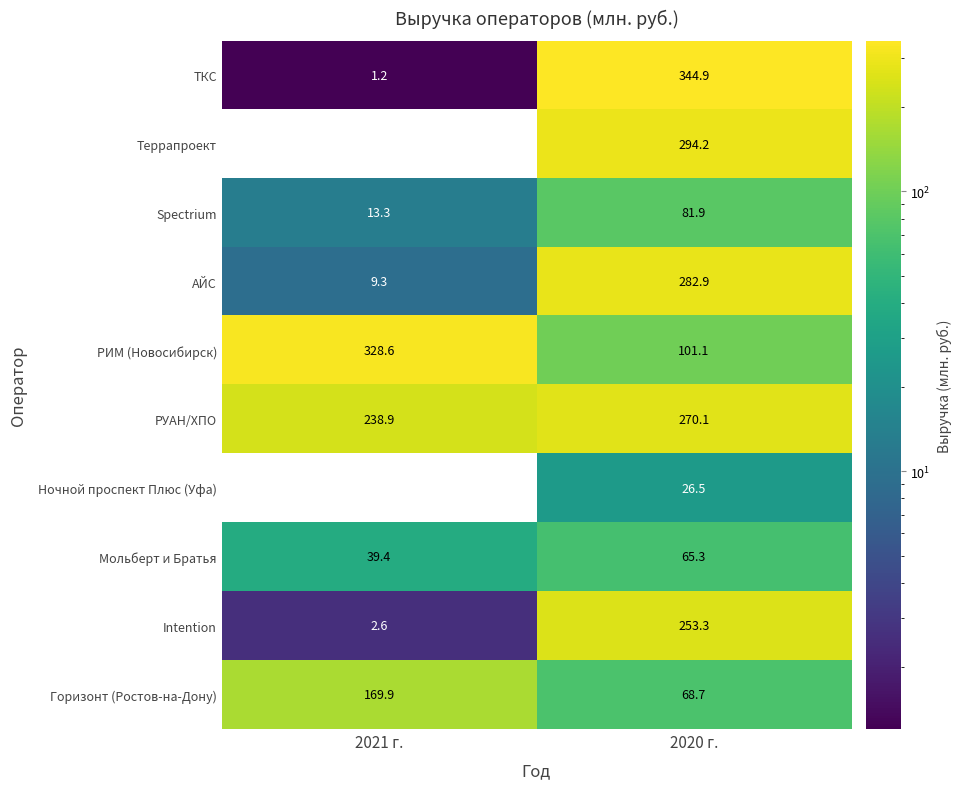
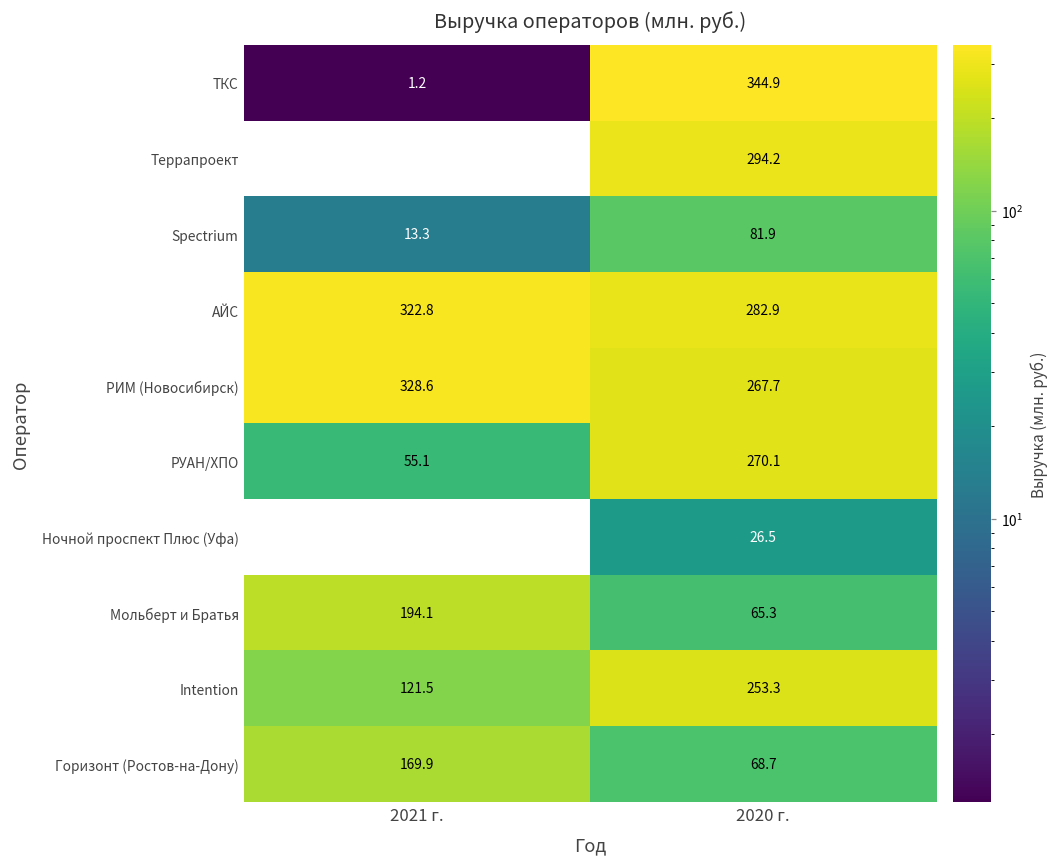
  {
    "ТКС": {
      "2021 г.": 1.2,
      "2020 г.": 344.9
    },
    "Террапроект": {
      "2020 г.": 294.2
    },
    "Spectrium": {
      "2021 г.": 13.3,
      "2020 г.": 81.9
    },
    "АЙС": {
-     "2021 г.": 9.3,
+     "2021 г.": 322.8,
      "2020 г.": 282.9
    },
    "РИМ (Новосибирск)": {
      "2021 г.": 328.6,
-     "2020 г.": 101.1
+     "2020 г.": 267.7
    },
    "РУАН/ХПО": {
-     "2021 г.": 238.9,
+     "2021 г.": 55.1,
      "2020 г.": 270.1
    },
    "Ночной проспект Плюс (Уфа)": {
      "2020 г.": 26.5
    },
    "Мольберт и Братья": {
-     "2021 г.": 39.4,
+     "2021 г.": 194.1,
      "2020 г.": 65.3
    },
    "Intention": {
-     "2021 г.": 2.6,
+     "2021 г.": 121.5,
      "2020 г.": 253.3
    },
    "Горизонт (Ростов-на-Дону)": {
      "2021 г.": 169.9,
      "2020 г.": 68.7
    }
  }
